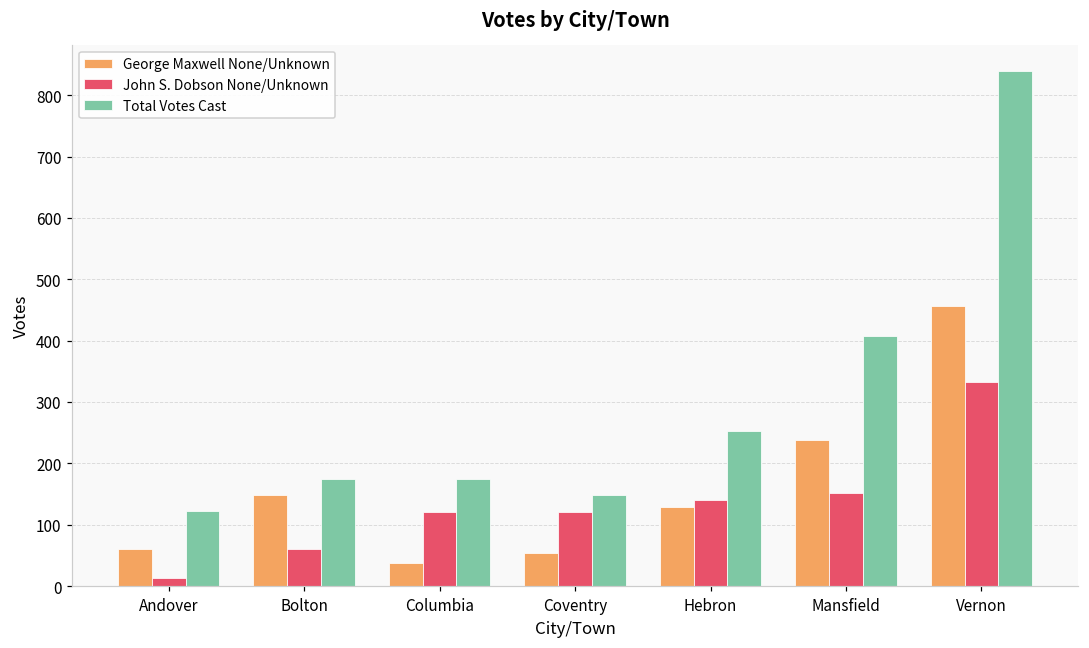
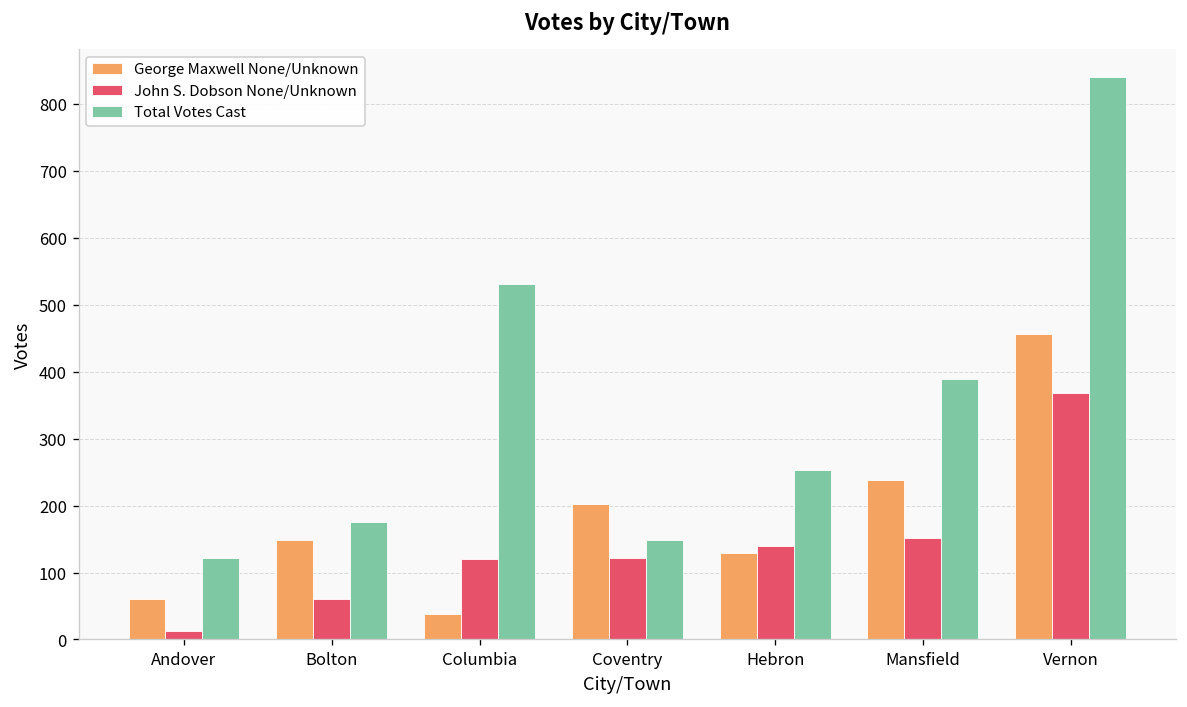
  {
    "George Maxwell None/Unknown": {
      "Andover": 60,
      "Bolton": 150,
      "Columbia": 40,
-     "Coventry": 50,
+     "Coventry": 200,
      "Hebron": 130,
      "Mansfield": 240,
      "Vernon": 460
    },
    "John S. Dobson None/Unknown": {
      "Andover": 10,
      "Bolton": 60,
      "Columbia": 120,
      "Coventry": 120,
      "Hebron": 140,
      "Mansfield": 150,
-     "Vernon": 330
+     "Vernon": 370
    },
    "Total Votes Cast": {
      "Andover": 120,
      "Bolton": 180,
-     "Columbia": 170,
+     "Columbia": 530,
      "Coventry": 150,
      "Hebron": 250,
-     "Mansfield": 410,
+     "Mansfield": 390,
      "Vernon": 840
    }
  }
